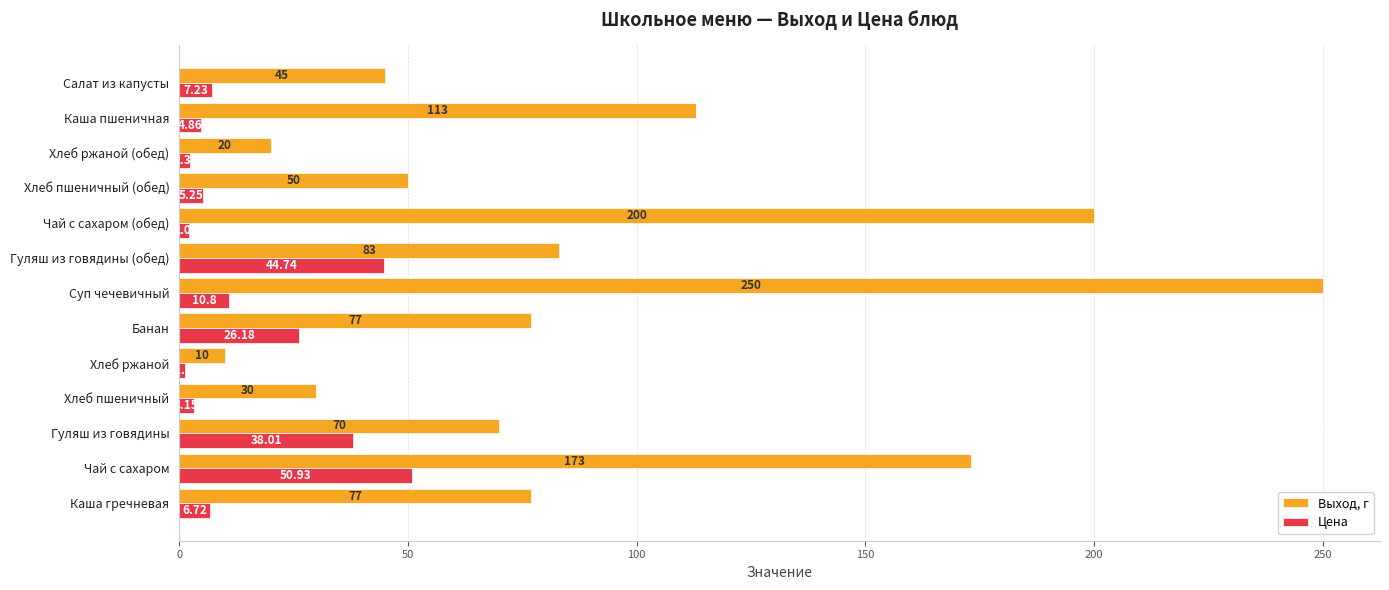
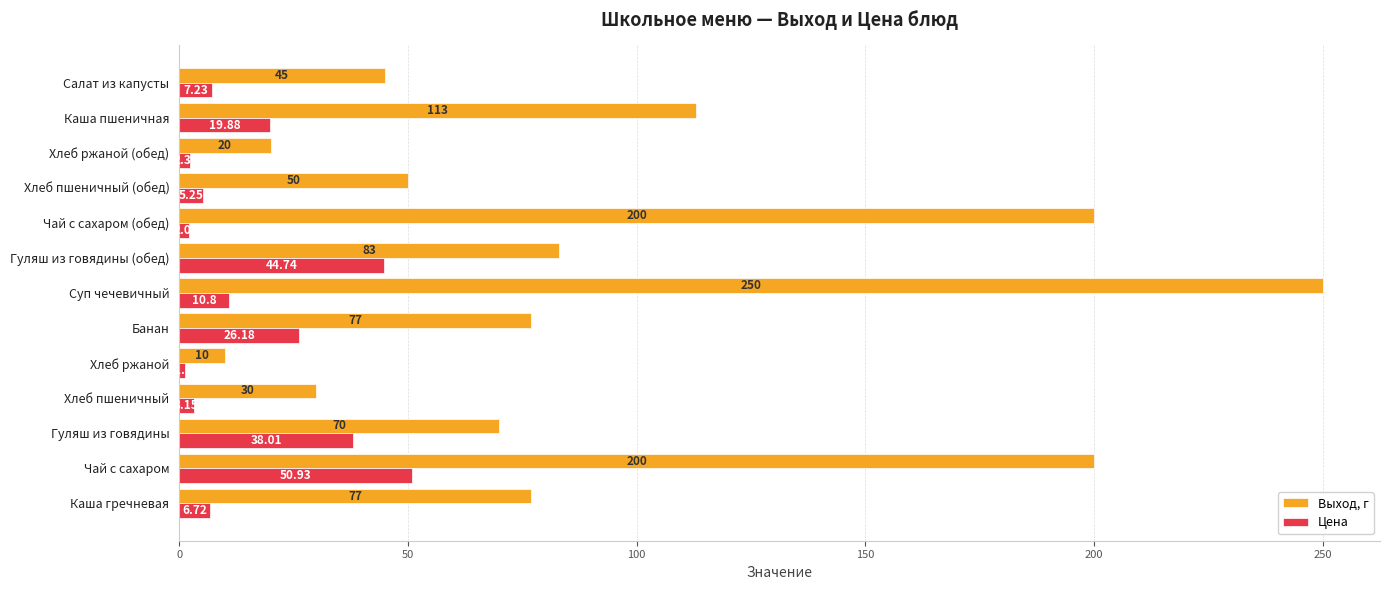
  {
    "Выход, г": {
      "Салат из капусты": 45,
      "Каша пшеничная": 113,
      "Хлеб ржаной (обед)": 20,
      "Хлеб пшеничный (обед)": 50,
      "Чай с сахаром (обед)": 200,
      "Гуляш из говядины (обед)": 83,
      "Суп чечевичный": 250,
      "Банан": 77,
      "Хлеб ржаной": 10,
      "Хлеб пшеничный": 30,
      "Гуляш из говядины": 70,
-     "Чай с сахаром": 173,
+     "Чай с сахаром": 200,
      "Каша гречневая": 77
    },
    "Цена": {
      "Салат из капусты": 7.23,
-     "Каша пшеничная": 4.86,
+     "Каша пшеничная": 19.88,
      "Хлеб пшеничный (обед)": 5.25,
      "Гуляш из говядины (обед)": 44.74,
      "Суп чечевичный": 10.8,
      "Банан": 26.18,
      "Хлеб пшеничный": 3.15,
      "Гуляш из говядины": 38.01,
      "Чай с сахаром": 50.93,
      "Каша гречневая": 6.72
    }
  }
